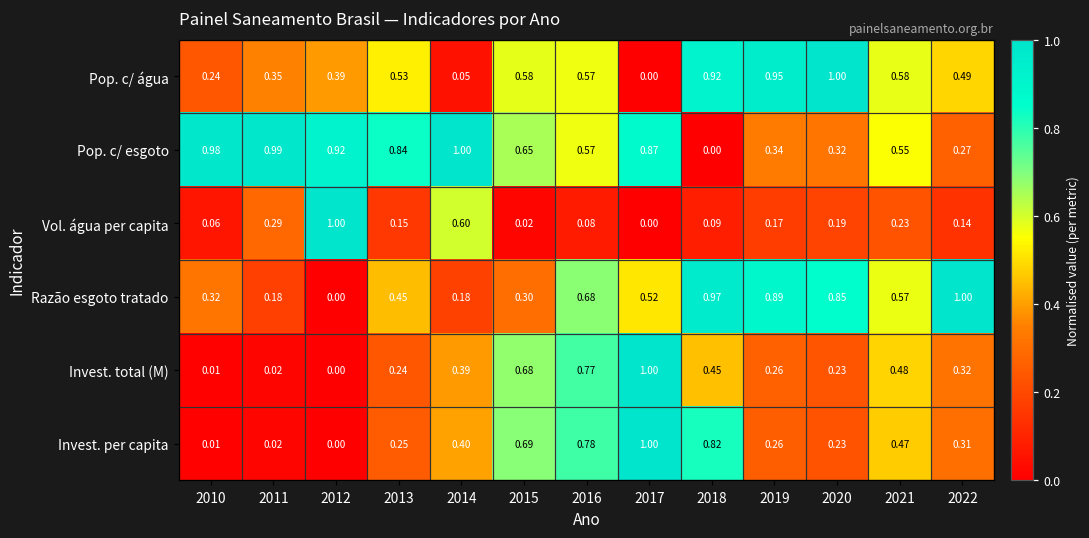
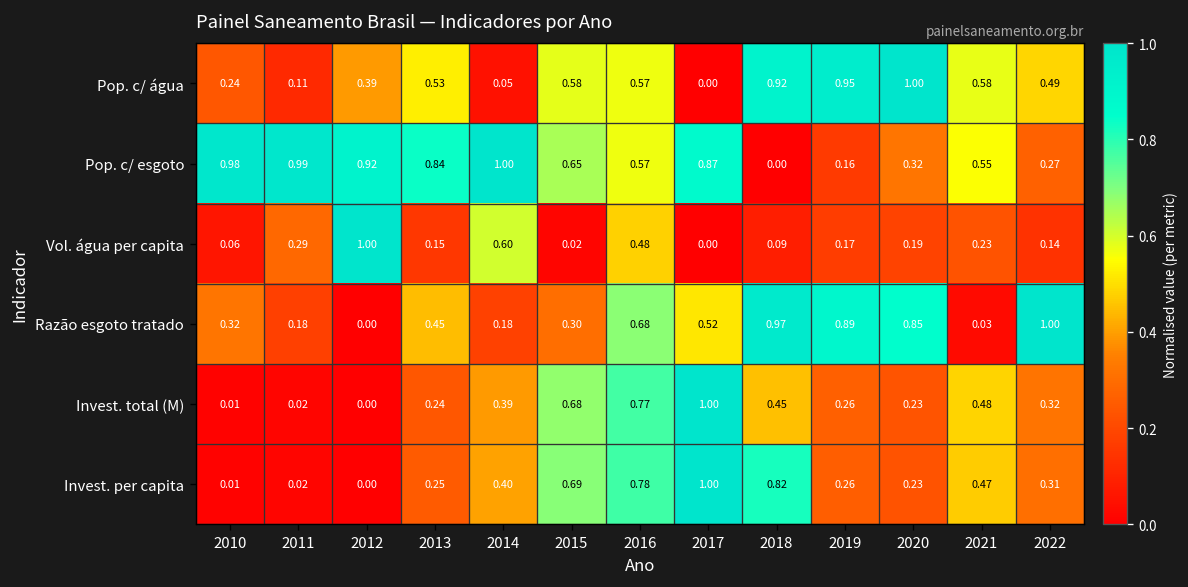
  {
    "Pop. c/ água": {
      "2010": 0.24,
-     "2011": 0.35,
+     "2011": 0.11,
      "2012": 0.39,
      "2013": 0.53,
      "2014": 0.05,
      "2015": 0.58,
      "2016": 0.57,
      "2017": 0.00,
      "2018": 0.92,
      "2019": 0.95,
      "2020": 1.00,
      "2021": 0.58,
      "2022": 0.49
    },
    "Pop. c/ esgoto": {
      "2010": 0.98,
      "2011": 0.99,
      "2012": 0.92,
      "2013": 0.84,
      "2014": 1.00,
      "2015": 0.65,
      "2016": 0.57,
      "2017": 0.87,
      "2018": 0.00,
-     "2019": 0.34,
+     "2019": 0.16,
      "2020": 0.32,
      "2021": 0.55,
      "2022": 0.27
    },
    "Vol. água per capita": {
      "2010": 0.06,
      "2011": 0.29,
      "2012": 1.00,
      "2013": 0.15,
      "2014": 0.60,
      "2015": 0.02,
-     "2016": 0.08,
+     "2016": 0.48,
      "2017": 0.00,
      "2018": 0.09,
      "2019": 0.17,
      "2020": 0.19,
      "2021": 0.23,
      "2022": 0.14
    },
    "Razão esgoto tratado": {
      "2010": 0.32,
      "2011": 0.18,
      "2012": 0.00,
      "2013": 0.45,
      "2014": 0.18,
      "2015": 0.30,
      "2016": 0.68,
      "2017": 0.52,
      "2018": 0.97,
      "2019": 0.89,
      "2020": 0.85,
-     "2021": 0.57,
+     "2021": 0.03,
      "2022": 1.00
    },
    "Invest. total (M)": {
      "2010": 0.01,
      "2011": 0.02,
      "2012": 0.00,
      "2013": 0.24,
      "2014": 0.39,
      "2015": 0.68,
      "2016": 0.77,
      "2017": 1.00,
      "2018": 0.45,
      "2019": 0.26,
      "2020": 0.23,
      "2021": 0.48,
      "2022": 0.32
    },
    "Invest. per capita": {
      "2010": 0.01,
      "2011": 0.02,
      "2012": 0.00,
      "2013": 0.25,
      "2014": 0.40,
      "2015": 0.69,
      "2016": 0.78,
      "2017": 1.00,
      "2018": 0.82,
      "2019": 0.26,
      "2020": 0.23,
      "2021": 0.47,
      "2022": 0.31
    }
  }
